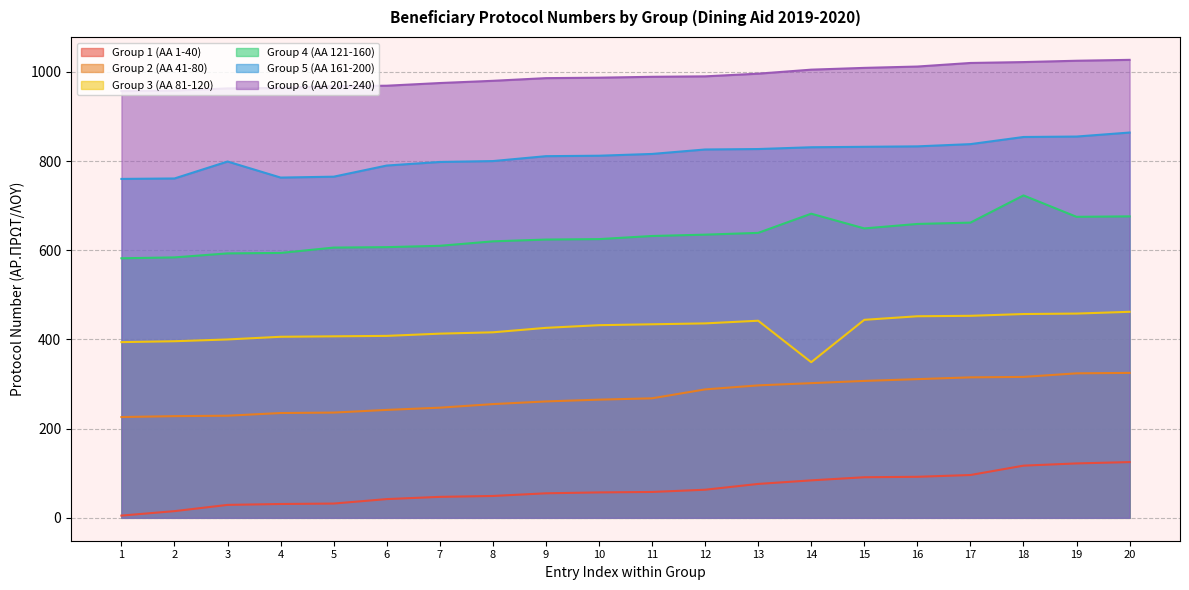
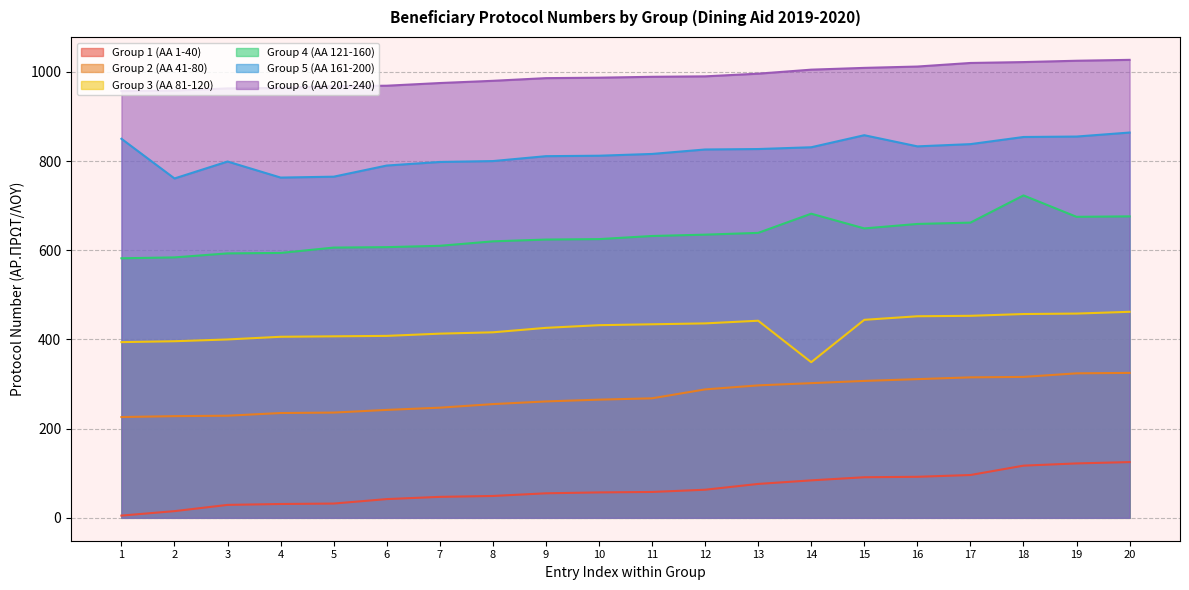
  {
    "Group 3 (AA 81-120)": {
      "1": 390,
      "2": 400,
      "3": 400,
      "4": 410,
      "5": 410,
      "6": 410,
      "7": 410,
      "8": 420,
      "9": 430,
      "10": 430,
      "11": 430,
      "12": 440,
      "13": 440,
      "14": 350,
      "15": 440,
      "16": 450,
      "17": 450,
      "18": 460,
      "19": 460,
      "20": 460
    },
    "Group 4 (AA 121-160)": {
      "1": 580,
      "2": 580,
      "3": 590,
      "4": 590,
      "5": 610,
      "6": 610,
      "7": 610,
      "8": 620,
      "9": 620,
      "10": 630,
      "11": 630,
      "12": 640,
      "13": 640,
      "14": 680,
      "15": 650,
      "16": 660,
      "17": 660,
      "18": 720,
      "19": 680,
      "20": 680
    },
    "Group 5 (AA 161-200)": {
-     "1": 760,
+     "1": 850,
      "2": 760,
      "3": 800,
      "4": 760,
      "5": 770,
      "6": 790,
      "7": 800,
      "8": 800,
      "9": 810,
      "10": 810,
      "11": 820,
      "12": 830,
      "13": 830,
      "14": 830,
-     "15": 830,
+     "15": 860,
      "16": 830,
      "17": 840,
      "18": 850,
      "19": 860,
      "20": 860
    },
    "Group 6 (AA 201-240)": {
      "6": 970,
      "7": 980,
      "8": 980,
      "9": 990,
      "10": 990,
      "11": 990,
      "12": 990,
      "13": 1000,
      "14": 1010,
      "15": 1010,
      "16": 1010,
      "17": 1020,
      "18": 1020,
      "19": 1030,
      "20": 1030
    }
  }
